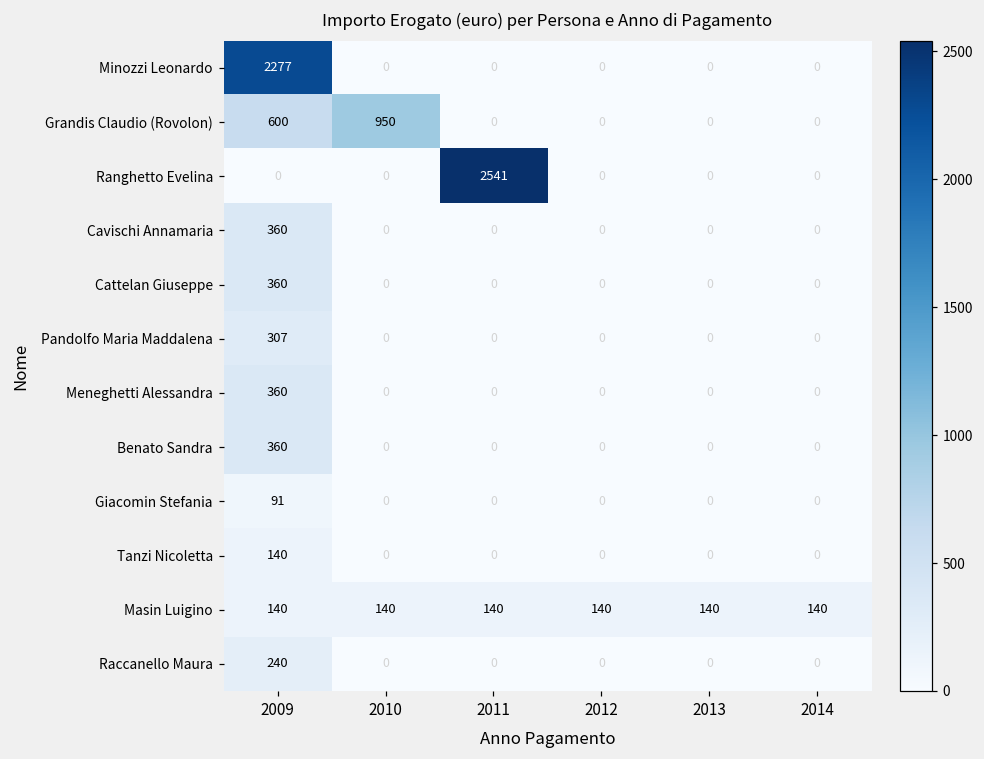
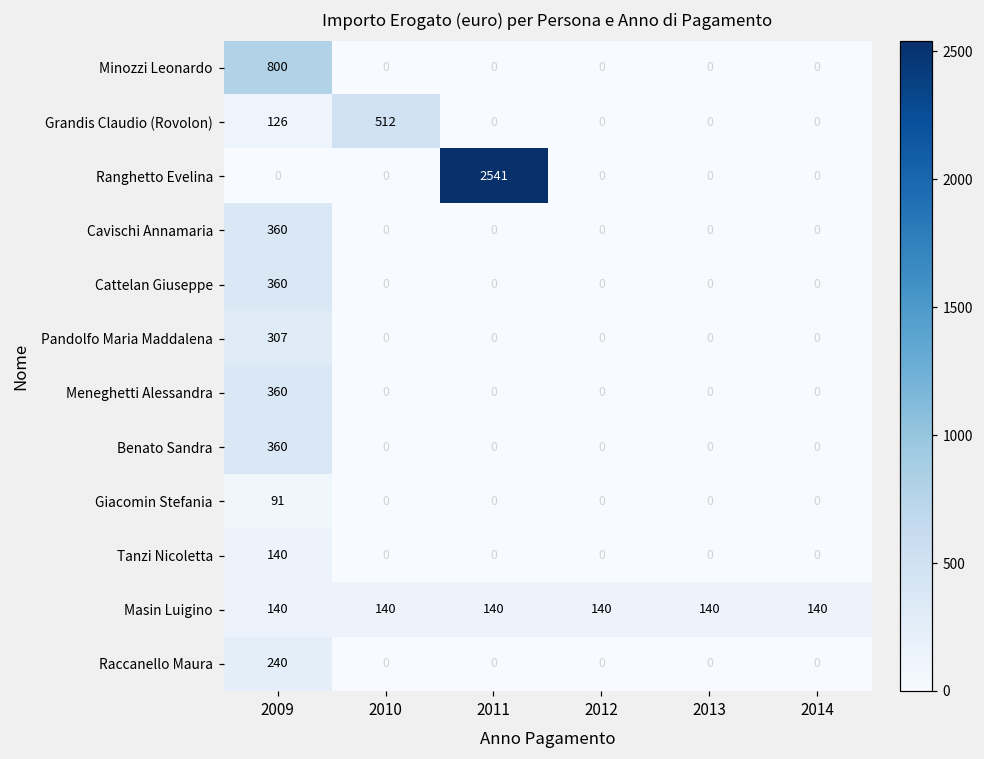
  {
    "Minozzi Leonardo": {
-     "2009": 2277
+     "2009": 800
    },
    "Grandis Claudio (Rovolon)": {
-     "2009": 600,
-     "2010": 950
+     "2009": 126,
+     "2010": 512
    },
    "Ranghetto Evelina": {
      "2011": 2541
    },
    "Cavischi Annamaria": {
      "2009": 360
    },
    "Cattelan Giuseppe": {
      "2009": 360
    },
    "Pandolfo Maria Maddalena": {
      "2009": 307
    },
    "Meneghetti Alessandra": {
      "2009": 360
    },
    "Benato Sandra": {
      "2009": 360
    },
    "Giacomin Stefania": {
      "2009": 91
    },
    "Tanzi Nicoletta": {
      "2009": 140
    },
    "Masin Luigino": {
      "2009": 140,
      "2010": 140,
      "2011": 140,
      "2012": 140,
      "2013": 140,
      "2014": 140
    },
    "Raccanello Maura": {
      "2009": 240
    }
  }
